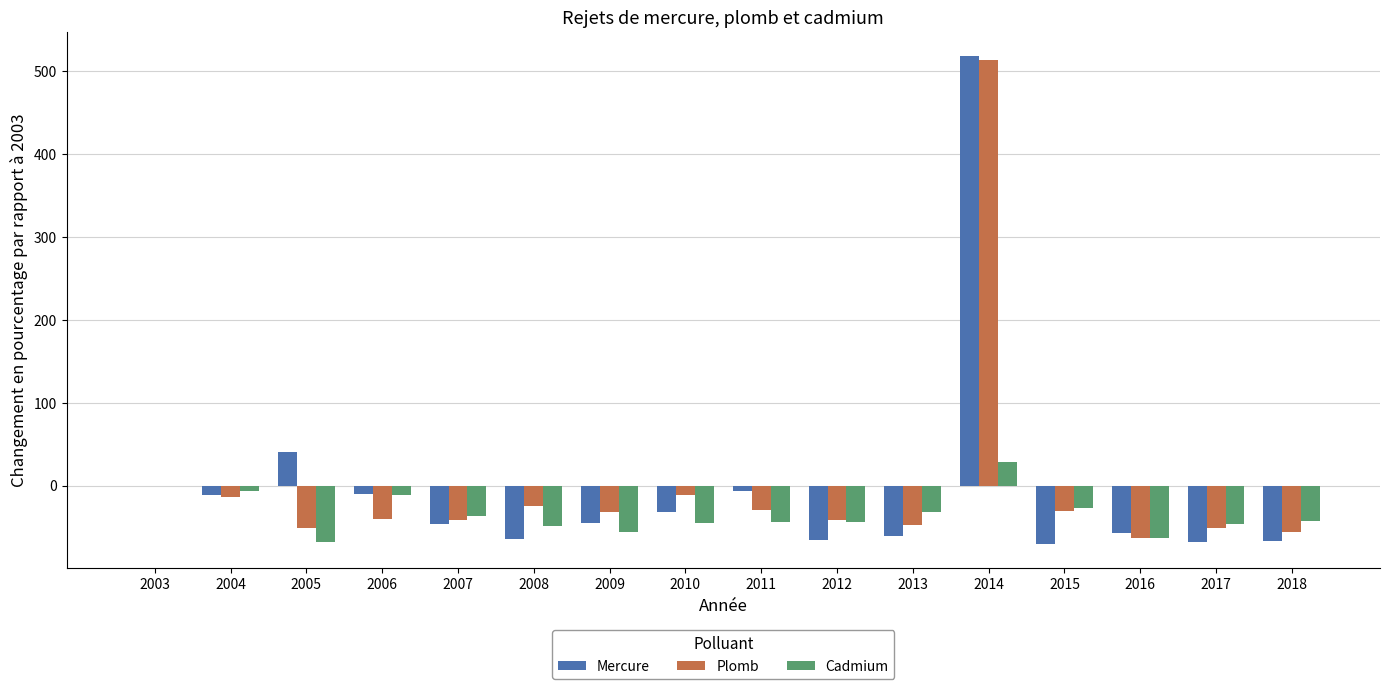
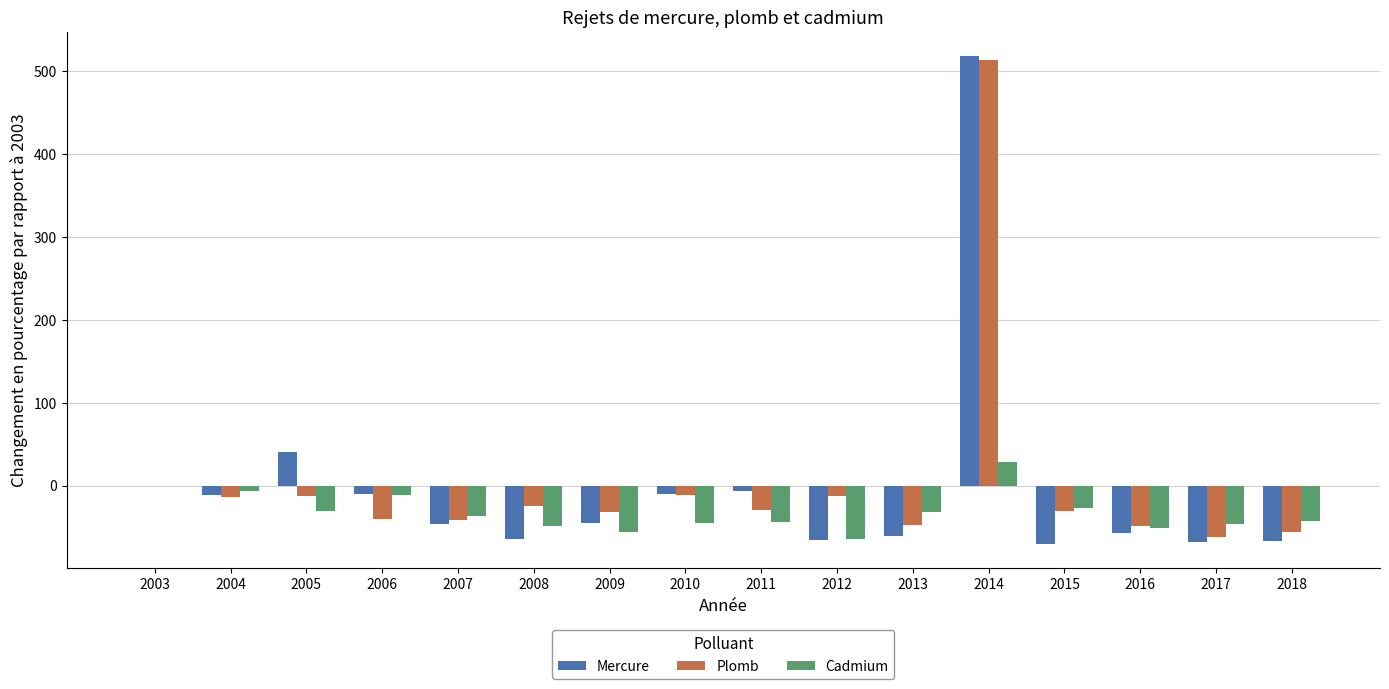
  {
    "Mercure": {
      "2003": 0,
      "2004": -10,
      "2005": 40,
      "2006": -10,
      "2007": -50,
      "2008": -60,
      "2009": -50,
-     "2010": -30,
+     "2010": -10,
      "2011": -10,
      "2012": -70,
      "2013": -60,
      "2014": 520,
      "2015": -70,
      "2016": -60,
      "2017": -70,
      "2018": -70
    },
    "Plomb": {
      "2003": 0,
      "2004": -10,
-     "2005": -50,
+     "2005": -10,
      "2006": -40,
      "2007": -40,
      "2008": -30,
      "2009": -30,
      "2010": -10,
      "2011": -30,
-     "2012": -40,
+     "2012": -10,
      "2013": -50,
      "2014": 510,
      "2015": -30,
-     "2016": -60,
-     "2017": -50,
+     "2016": -50,
+     "2017": -60,
      "2018": -60
    },
    "Cadmium": {
      "2003": 0,
      "2004": -10,
-     "2005": -70,
+     "2005": -30,
      "2006": -10,
      "2007": -40,
      "2008": -50,
      "2009": -60,
      "2010": -50,
      "2011": -40,
-     "2012": -40,
+     "2012": -60,
      "2013": -30,
      "2014": 30,
      "2015": -30,
-     "2016": -60,
+     "2016": -50,
      "2017": -50,
      "2018": -40
    }
  }
